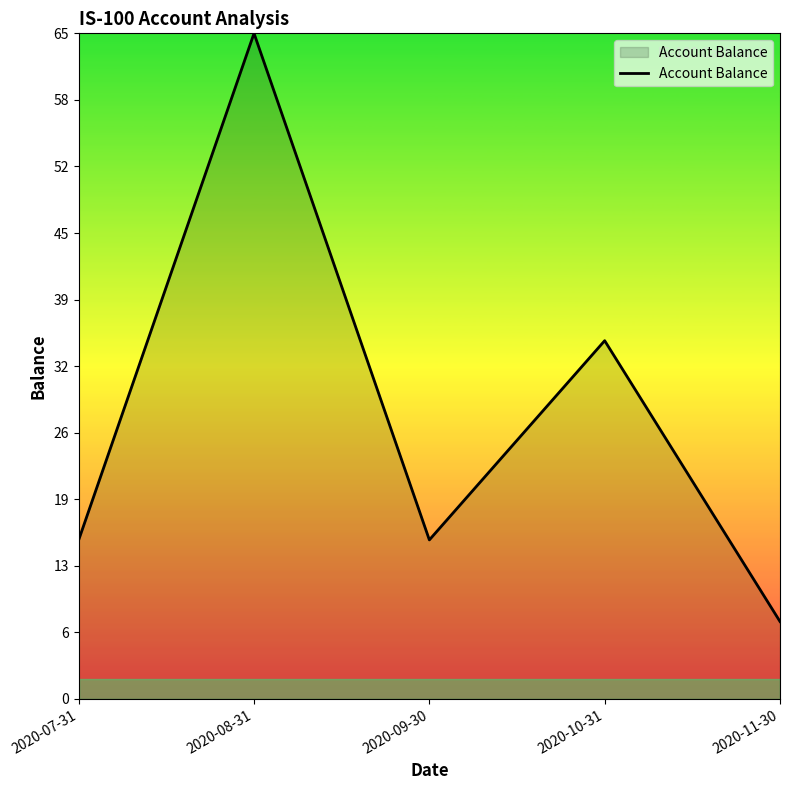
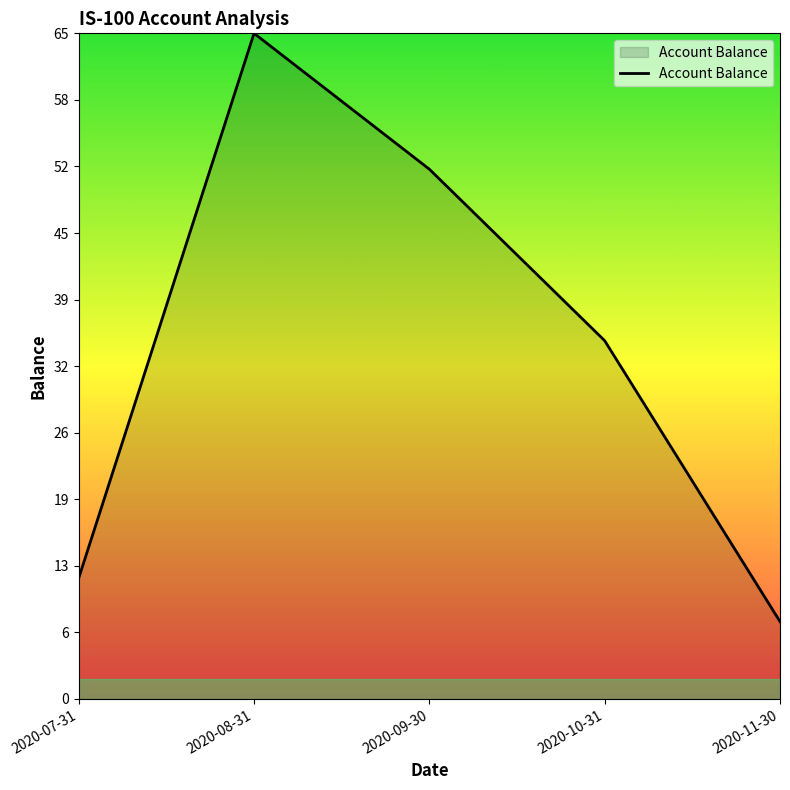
  {
-   "2020-07-31": 15.5,
+   "2020-07-31": 11.8,
    "2020-08-31": 65.0,
-   "2020-09-30": 15.5,
+   "2020-09-30": 51.7,
    "2020-10-31": 35.0,
    "2020-11-30": 7.6
  }
